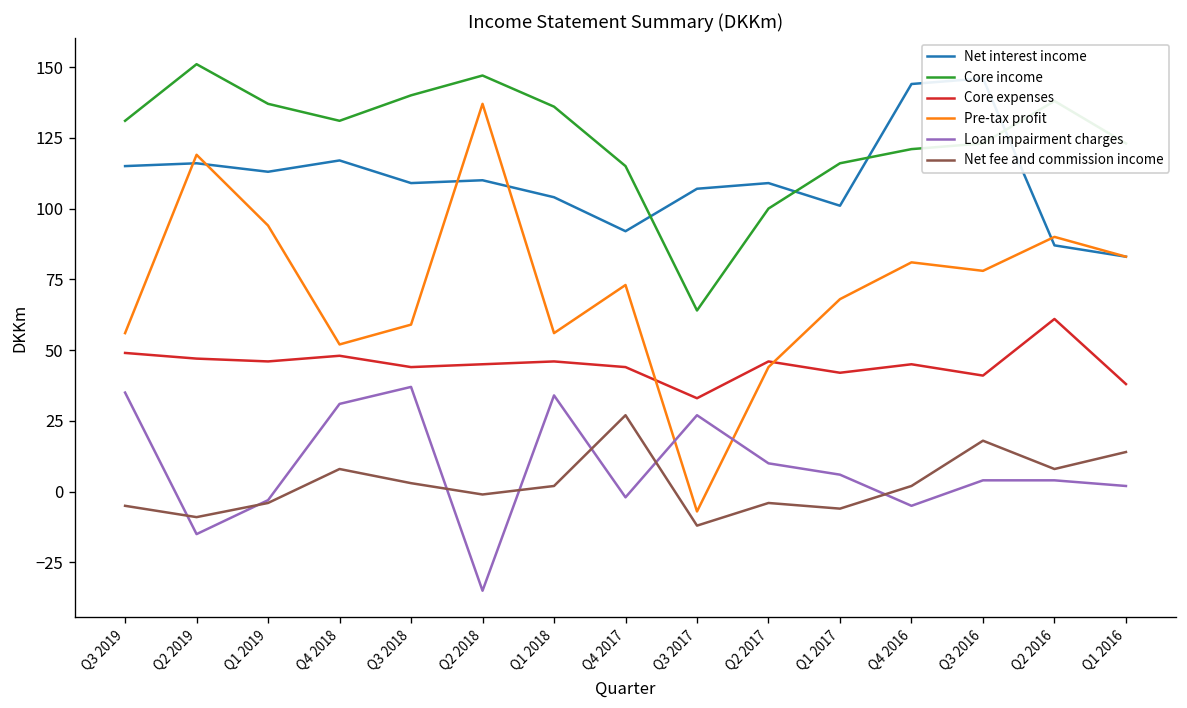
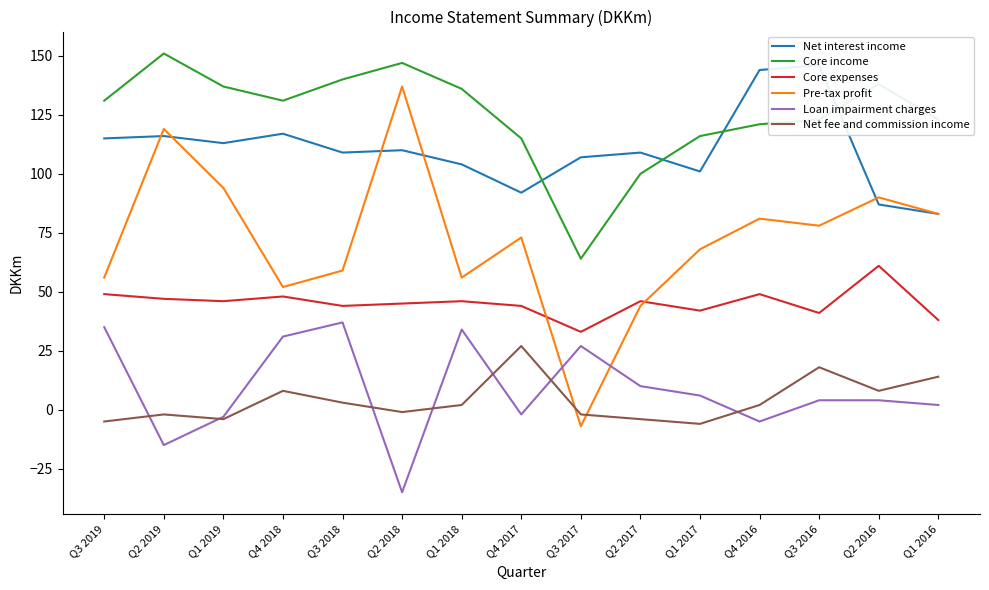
  {
    "Net interest income": {
      "Q3 2019": 115,
      "Q2 2019": 116,
      "Q1 2019": 113,
      "Q4 2018": 117,
      "Q3 2018": 109,
      "Q2 2018": 110,
      "Q1 2018": 104,
      "Q4 2017": 92,
      "Q3 2017": 107,
      "Q2 2017": 109,
      "Q1 2017": 101,
      "Q4 2016": 144,
      "Q2 2016": 87
    },
    "Core income": {
      "Q3 2019": 131,
      "Q2 2019": 151,
      "Q1 2019": 137,
      "Q4 2018": 131,
      "Q3 2018": 140,
      "Q2 2018": 147,
      "Q1 2018": 136,
      "Q4 2017": 115,
      "Q3 2017": 64,
      "Q2 2017": 100,
      "Q1 2017": 116,
      "Q4 2016": 121
    },
    "Core expenses": {
      "Q3 2019": 49,
      "Q2 2019": 47,
      "Q1 2019": 46,
      "Q4 2018": 48,
      "Q3 2018": 44,
      "Q2 2018": 45,
      "Q1 2018": 46,
      "Q4 2017": 44,
      "Q3 2017": 33,
      "Q2 2017": 46,
      "Q1 2017": 42,
-     "Q4 2016": 45,
+     "Q4 2016": 49,
      "Q3 2016": 41,
      "Q2 2016": 61,
      "Q1 2016": 38
    },
    "Pre-tax profit": {
      "Q3 2019": 56,
      "Q2 2019": 119,
      "Q1 2019": 94,
      "Q4 2018": 52,
      "Q3 2018": 59,
      "Q2 2018": 137,
      "Q1 2018": 56,
      "Q4 2017": 73,
      "Q3 2017": -7,
      "Q2 2017": 44,
      "Q1 2017": 68,
      "Q4 2016": 81,
      "Q3 2016": 78,
      "Q2 2016": 90
    },
    "Loan impairment charges": {
      "Q3 2019": 35,
      "Q2 2019": -15,
      "Q4 2018": 31,
      "Q3 2018": 37,
      "Q2 2018": -35,
      "Q1 2018": 34,
      "Q4 2017": -2,
      "Q3 2017": 27,
      "Q2 2017": 10,
      "Q1 2017": 6,
      "Q4 2016": -5,
      "Q3 2016": 4,
      "Q2 2016": 4,
      "Q1 2016": 2
    },
    "Net fee and commission income": {
      "Q3 2019": -5,
-     "Q2 2019": -9,
+     "Q2 2019": -2,
      "Q4 2018": 8,
      "Q3 2018": 3,
      "Q2 2018": -1,
      "Q1 2018": 2,
      "Q4 2017": 27,
-     "Q3 2017": -12,
+     "Q3 2017": -2,
      "Q2 2017": -4,
      "Q1 2017": -6,
      "Q4 2016": 2,
      "Q3 2016": 18,
      "Q2 2016": 8,
      "Q1 2016": 14
    }
  }
